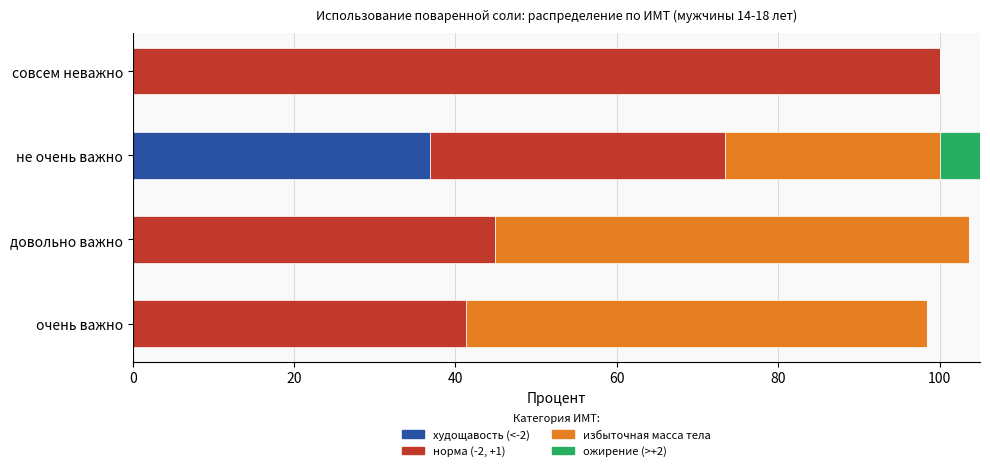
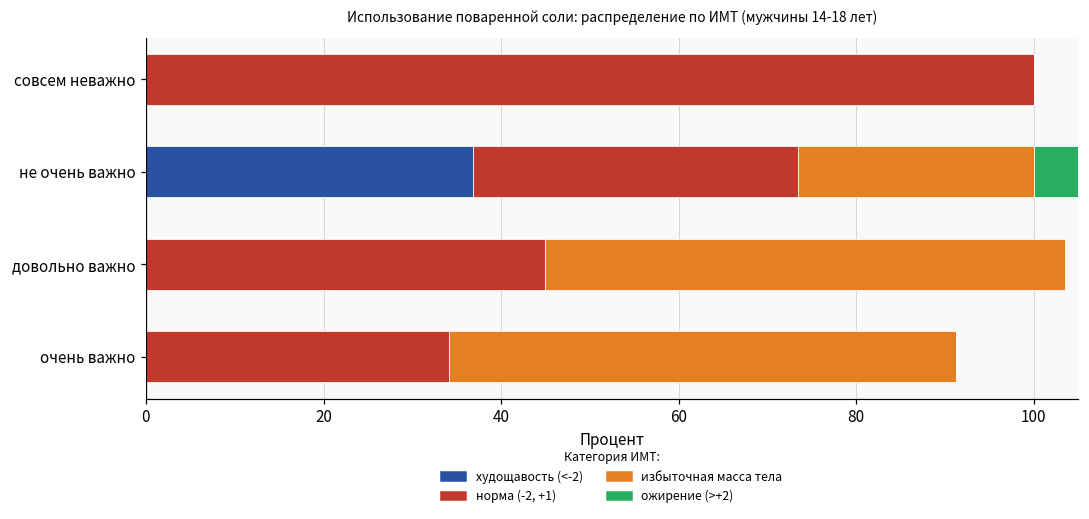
  {
    "худощавость (<-2)": {
      "совсем неважно": 0,
      "не очень важно": 37,
      "довольно важно": 0,
      "очень важно": 0
    },
    "норма (-2, +1)": {
      "совсем неважно": 100,
      "не очень важно": 37,
      "довольно важно": 45,
-     "очень важно": 41
+     "очень важно": 34
    },
    "избыточная масса тела": {
      "совсем неважно": 0,
      "не очень важно": 27,
      "довольно важно": 59,
      "очень важно": 57
    },
    "ожирение (>+2)": {
      "совсем неважно": 0,
      "довольно важно": 0,
      "очень важно": 0
    }
  }
